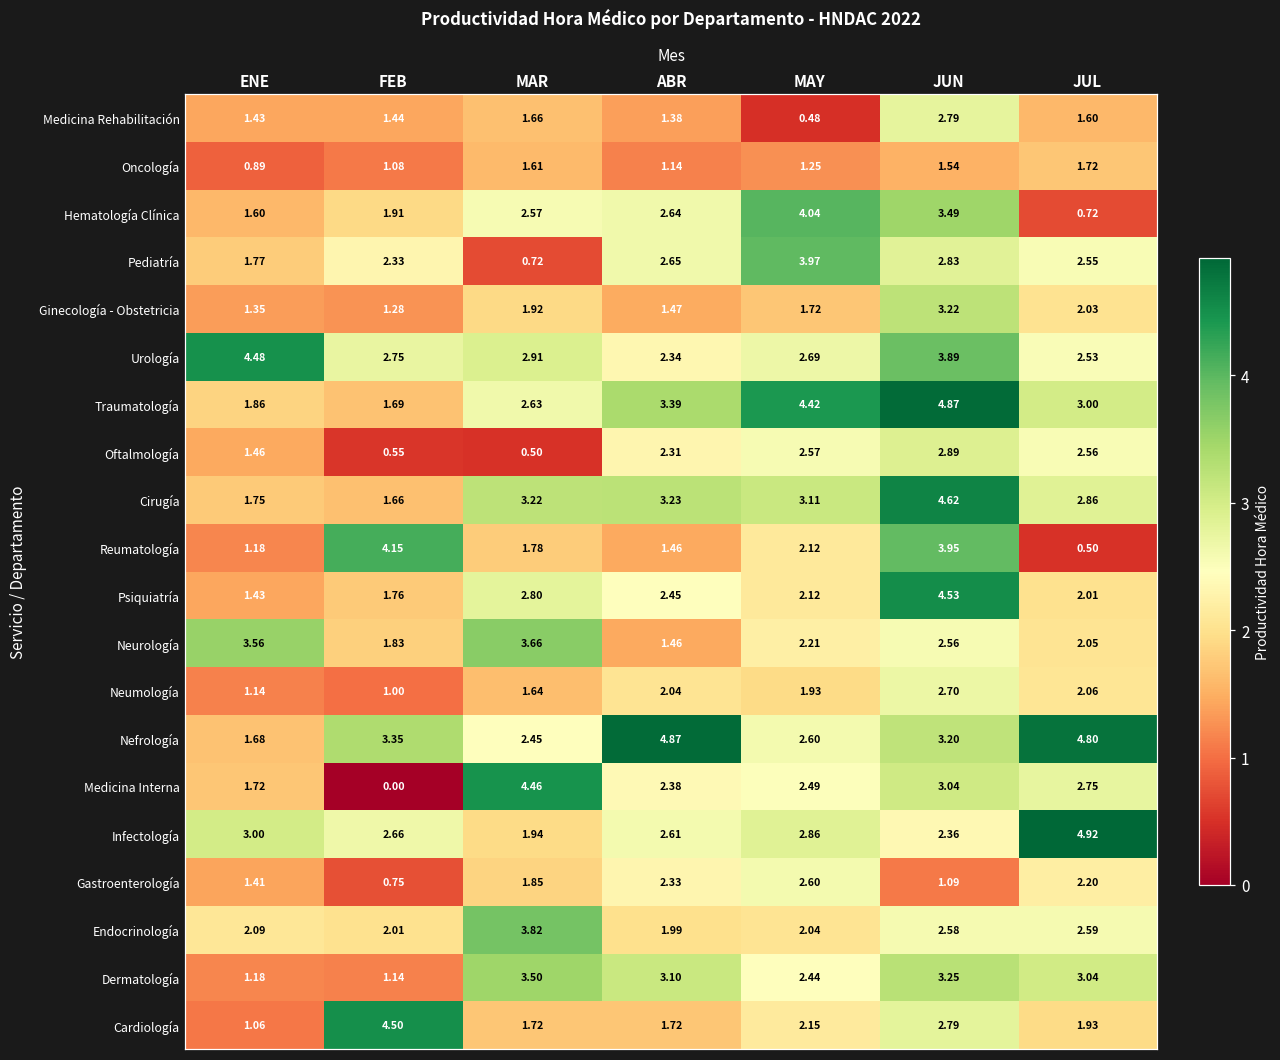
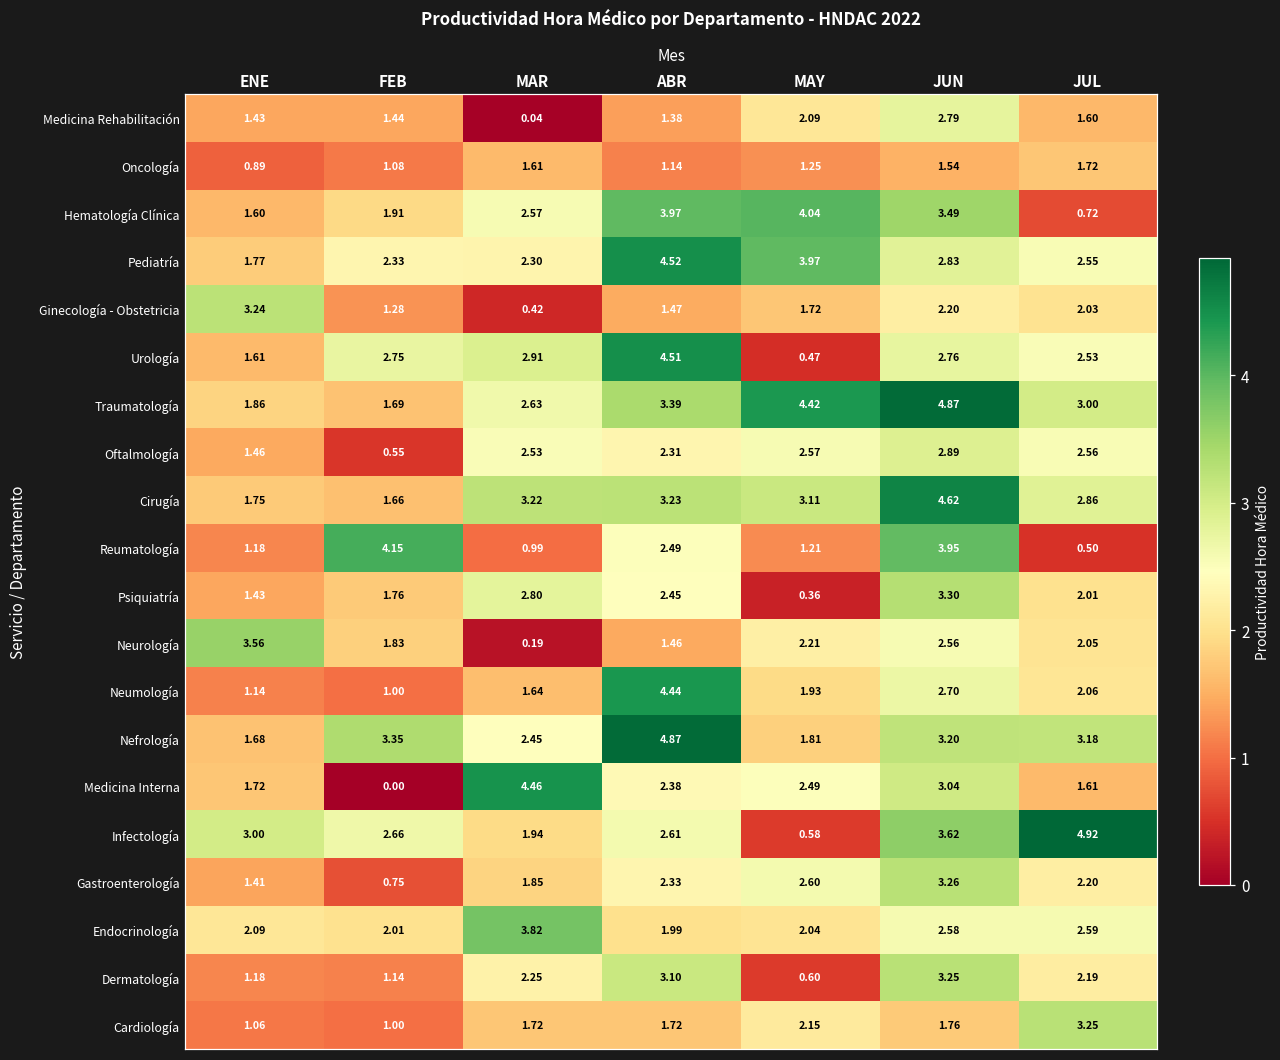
  {
    "Medicina Rehabilitación": {
      "ENE": 1.43,
      "FEB": 1.44,
-     "MAR": 1.66,
+     "MAR": 0.04,
      "ABR": 1.38,
-     "MAY": 0.48,
+     "MAY": 2.09,
      "JUN": 2.79,
      "JUL": 1.60
    },
    "Oncología": {
      "ENE": 0.89,
      "FEB": 1.08,
      "MAR": 1.61,
      "ABR": 1.14,
      "MAY": 1.25,
      "JUN": 1.54,
      "JUL": 1.72
    },
    "Hematología Clínica": {
      "ENE": 1.60,
      "FEB": 1.91,
      "MAR": 2.57,
-     "ABR": 2.64,
+     "ABR": 3.97,
      "MAY": 4.04,
      "JUN": 3.49,
      "JUL": 0.72
    },
    "Pediatría": {
      "ENE": 1.77,
      "FEB": 2.33,
-     "MAR": 0.72,
-     "ABR": 2.65,
+     "MAR": 2.30,
+     "ABR": 4.52,
      "MAY": 3.97,
      "JUN": 2.83,
      "JUL": 2.55
    },
    "Ginecología - Obstetricia": {
-     "ENE": 1.35,
+     "ENE": 3.24,
      "FEB": 1.28,
-     "MAR": 1.92,
+     "MAR": 0.42,
      "ABR": 1.47,
      "MAY": 1.72,
-     "JUN": 3.22,
+     "JUN": 2.20,
      "JUL": 2.03
    },
    "Urología": {
-     "ENE": 4.48,
+     "ENE": 1.61,
      "FEB": 2.75,
      "MAR": 2.91,
-     "ABR": 2.34,
-     "MAY": 2.69,
-     "JUN": 3.89,
+     "ABR": 4.51,
+     "MAY": 0.47,
+     "JUN": 2.76,
      "JUL": 2.53
    },
    "Traumatología": {
      "ENE": 1.86,
      "FEB": 1.69,
      "MAR": 2.63,
      "ABR": 3.39,
      "MAY": 4.42,
      "JUN": 4.87,
      "JUL": 3.00
    },
    "Oftalmología": {
      "ENE": 1.46,
      "FEB": 0.55,
-     "MAR": 0.50,
+     "MAR": 2.53,
      "ABR": 2.31,
      "MAY": 2.57,
      "JUN": 2.89,
      "JUL": 2.56
    },
    "Cirugía": {
      "ENE": 1.75,
      "FEB": 1.66,
      "MAR": 3.22,
      "ABR": 3.23,
      "MAY": 3.11,
      "JUN": 4.62,
      "JUL": 2.86
    },
    "Reumatología": {
      "ENE": 1.18,
      "FEB": 4.15,
-     "MAR": 1.78,
-     "ABR": 1.46,
-     "MAY": 2.12,
+     "MAR": 0.99,
+     "ABR": 2.49,
+     "MAY": 1.21,
      "JUN": 3.95,
      "JUL": 0.50
    },
    "Psiquiatría": {
      "ENE": 1.43,
      "FEB": 1.76,
      "MAR": 2.80,
      "ABR": 2.45,
-     "MAY": 2.12,
-     "JUN": 4.53,
+     "MAY": 0.36,
+     "JUN": 3.30,
      "JUL": 2.01
    },
    "Neurología": {
      "ENE": 3.56,
      "FEB": 1.83,
-     "MAR": 3.66,
+     "MAR": 0.19,
      "ABR": 1.46,
      "MAY": 2.21,
      "JUN": 2.56,
      "JUL": 2.05
    },
    "Neumología": {
      "ENE": 1.14,
      "FEB": 1.00,
      "MAR": 1.64,
-     "ABR": 2.04,
+     "ABR": 4.44,
      "MAY": 1.93,
      "JUN": 2.70,
      "JUL": 2.06
    },
    "Nefrología": {
      "ENE": 1.68,
      "FEB": 3.35,
      "MAR": 2.45,
      "ABR": 4.87,
-     "MAY": 2.60,
+     "MAY": 1.81,
      "JUN": 3.20,
-     "JUL": 4.80
+     "JUL": 3.18
    },
    "Medicina Interna": {
      "ENE": 1.72,
      "FEB": 0.00,
      "MAR": 4.46,
      "ABR": 2.38,
      "MAY": 2.49,
      "JUN": 3.04,
-     "JUL": 2.75
+     "JUL": 1.61
    },
    "Infectología": {
      "ENE": 3.00,
      "FEB": 2.66,
      "MAR": 1.94,
      "ABR": 2.61,
-     "MAY": 2.86,
-     "JUN": 2.36,
+     "MAY": 0.58,
+     "JUN": 3.62,
      "JUL": 4.92
    },
    "Gastroenterología": {
      "ENE": 1.41,
      "FEB": 0.75,
      "MAR": 1.85,
      "ABR": 2.33,
      "MAY": 2.60,
-     "JUN": 1.09,
+     "JUN": 3.26,
      "JUL": 2.20
    },
    "Endocrinología": {
      "ENE": 2.09,
      "FEB": 2.01,
      "MAR": 3.82,
      "ABR": 1.99,
      "MAY": 2.04,
      "JUN": 2.58,
      "JUL": 2.59
    },
    "Dermatología": {
      "ENE": 1.18,
      "FEB": 1.14,
-     "MAR": 3.50,
+     "MAR": 2.25,
      "ABR": 3.10,
-     "MAY": 2.44,
+     "MAY": 0.60,
      "JUN": 3.25,
-     "JUL": 3.04
+     "JUL": 2.19
    },
    "Cardiología": {
      "ENE": 1.06,
-     "FEB": 4.50,
+     "FEB": 1.00,
      "MAR": 1.72,
      "ABR": 1.72,
      "MAY": 2.15,
-     "JUN": 2.79,
-     "JUL": 1.93
+     "JUN": 1.76,
+     "JUL": 3.25
    }
  }
